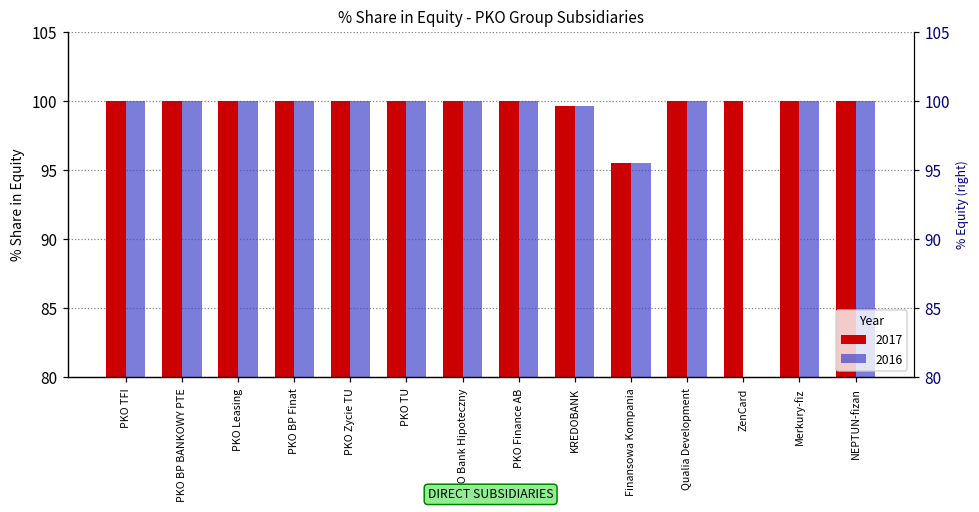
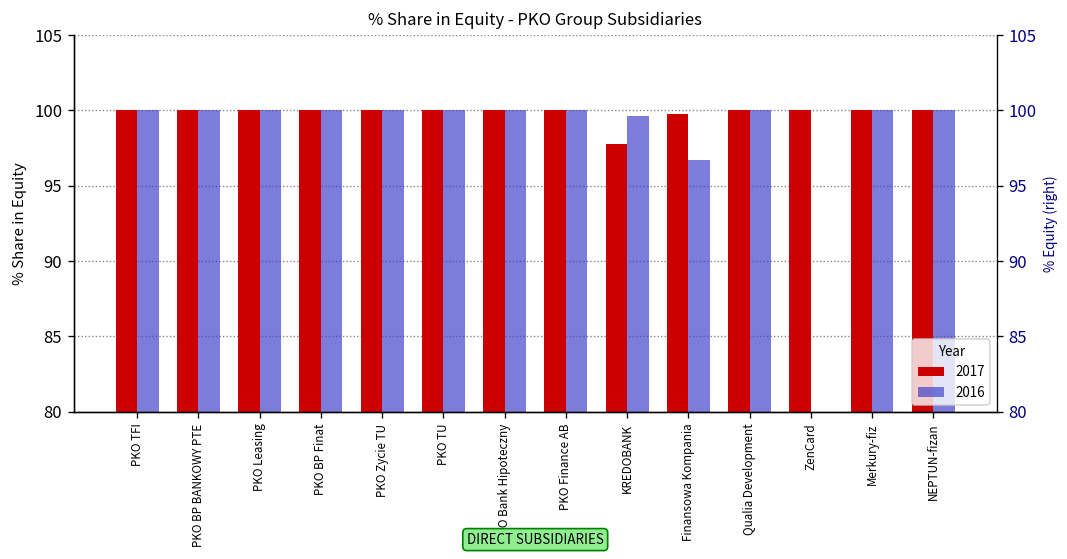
  {
    "2017": {
      "PKO TFI": 100.0,
      "PKO BP BANKOWY PTE": 100.0,
      "PKO Leasing": 100.0,
      "PKO BP Finat": 100.0,
      "PKO Zycie TU": 100.0,
      "PKO TU": 100.0,
      "PKO Bank Hipoteczny": 100.0,
      "PKO Finance AB": 100.0,
-     "KREDOBANK": 99.6,
-     "Finansowa Kompania": 95.5,
+     "KREDOBANK": 97.8,
+     "Finansowa Kompania": 99.7,
      "Qualia Development": 100.0,
      "ZenCard": 100.0,
      "Merkury-fiz": 100.0,
      "NEPTUN-fizan": 100.0
    },
    "2016": {
      "PKO TFI": 100.0,
      "PKO BP BANKOWY PTE": 100.0,
      "PKO Leasing": 100.0,
      "PKO BP Finat": 100.0,
      "PKO Zycie TU": 100.0,
      "PKO TU": 100.0,
      "PKO Bank Hipoteczny": 100.0,
      "PKO Finance AB": 100.0,
      "KREDOBANK": 99.6,
-     "Finansowa Kompania": 95.5,
+     "Finansowa Kompania": 96.7,
      "Qualia Development": 100.0,
      "Merkury-fiz": 100.0,
      "NEPTUN-fizan": 100.0
    }
  }
